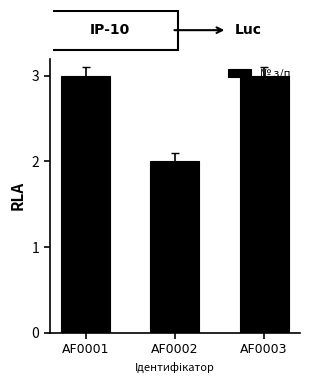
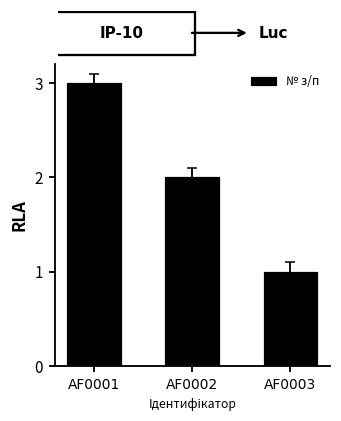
  {
    "№ з/п": {
      "AF0001": 3,
      "AF0002": 2,
-     "AF0003": 3
+     "AF0003": 1
    }
  }
